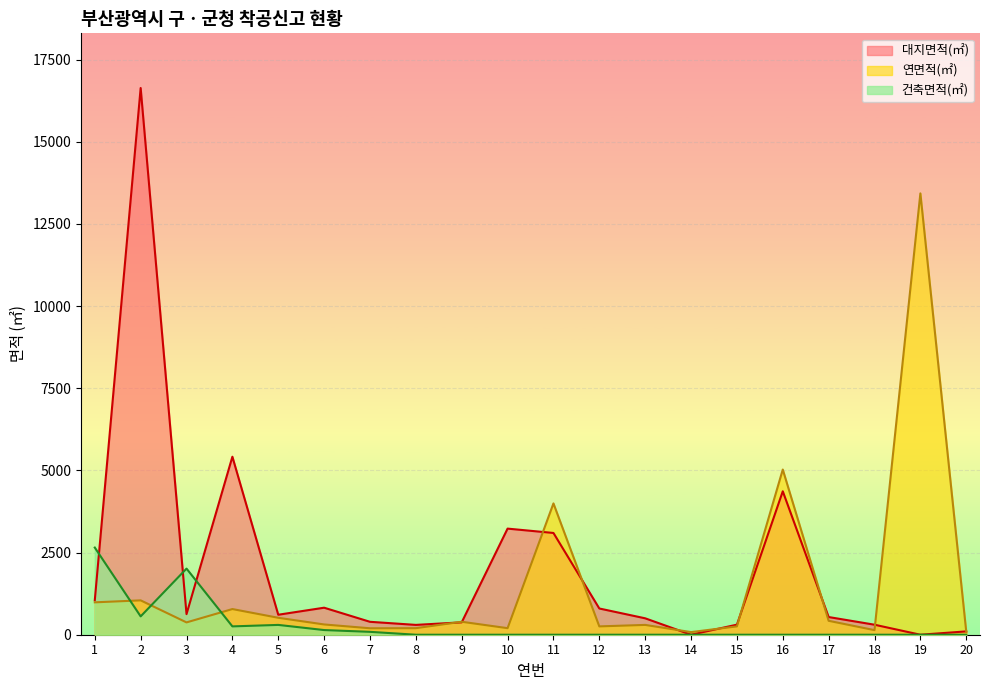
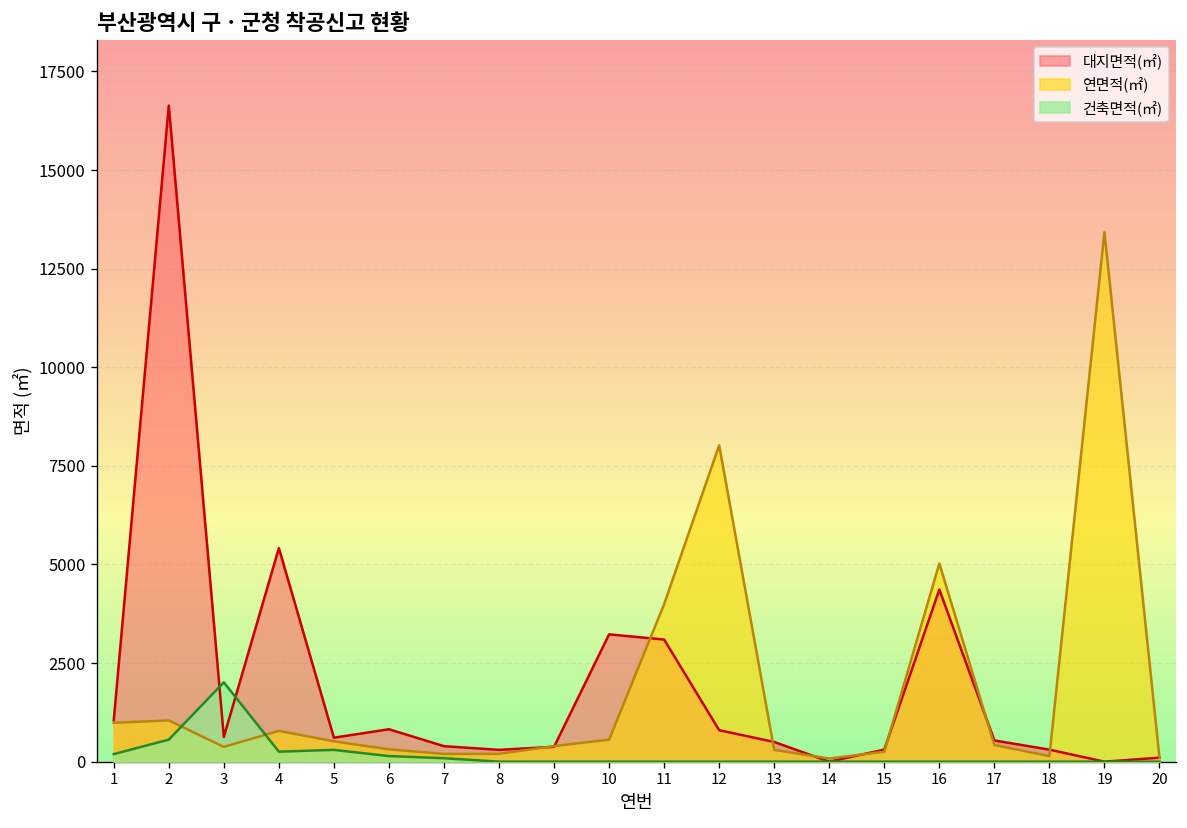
  {
    "대지면적(㎡)": {
      "2": 16600,
      "3": 600,
      "4": 5400,
      "5": 600,
      "6": 800,
      "7": 400,
      "8": 300,
      "10": 3200,
      "11": 3100,
      "12": 800,
      "13": 500,
      "16": 4400,
      "17": 500,
      "18": 300
    },
    "연면적(㎡)": {
      "2": 1000,
      "3": 400,
      "4": 800,
      "5": 500,
      "6": 300,
      "7": 200,
      "8": 200,
-     "10": 200,
+     "10": 600,
      "11": 4000,
-     "12": 300,
+     "12": 8000,
      "13": 300,
      "14": 100,
      "16": 5000,
      "17": 400,
      "18": 100,
      "19": 13400
    },
    "건축면적(㎡)": {
-     "1": 2700,
+     "1": 200,
      "2": 600,
      "3": 2000,
      "4": 300,
      "5": 300,
      "6": 100,
      "7": 100,
      "8": 0,
      "9": 0,
      "10": 0,
      "11": 0,
      "12": 0,
      "13": 0,
      "15": 0,
      "16": 0,
      "17": 0,
      "18": 0,
      "20": 0
    }
  }
